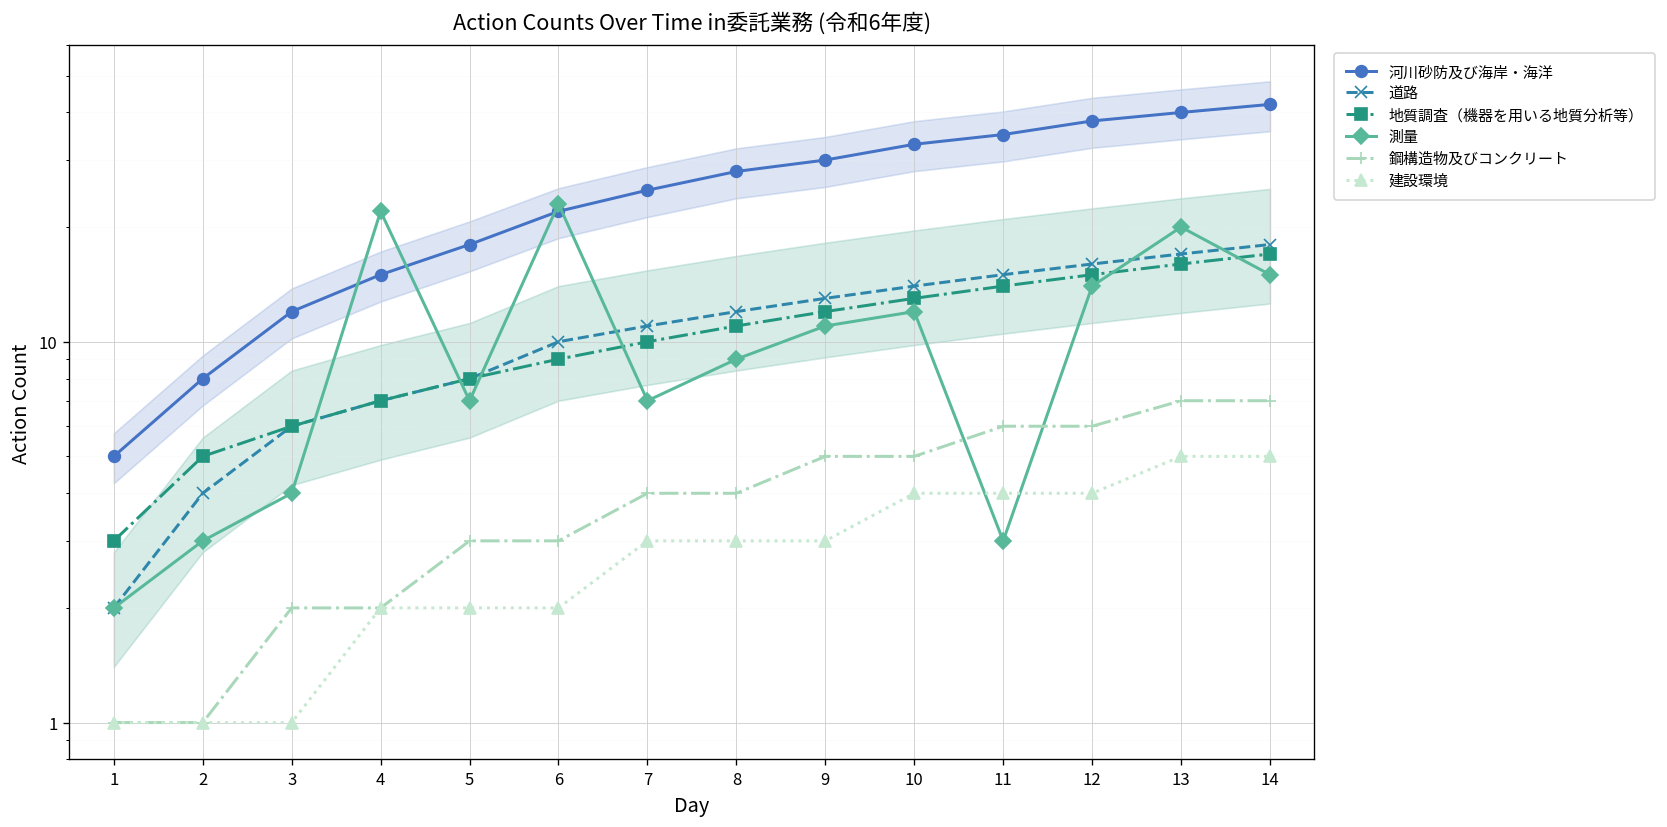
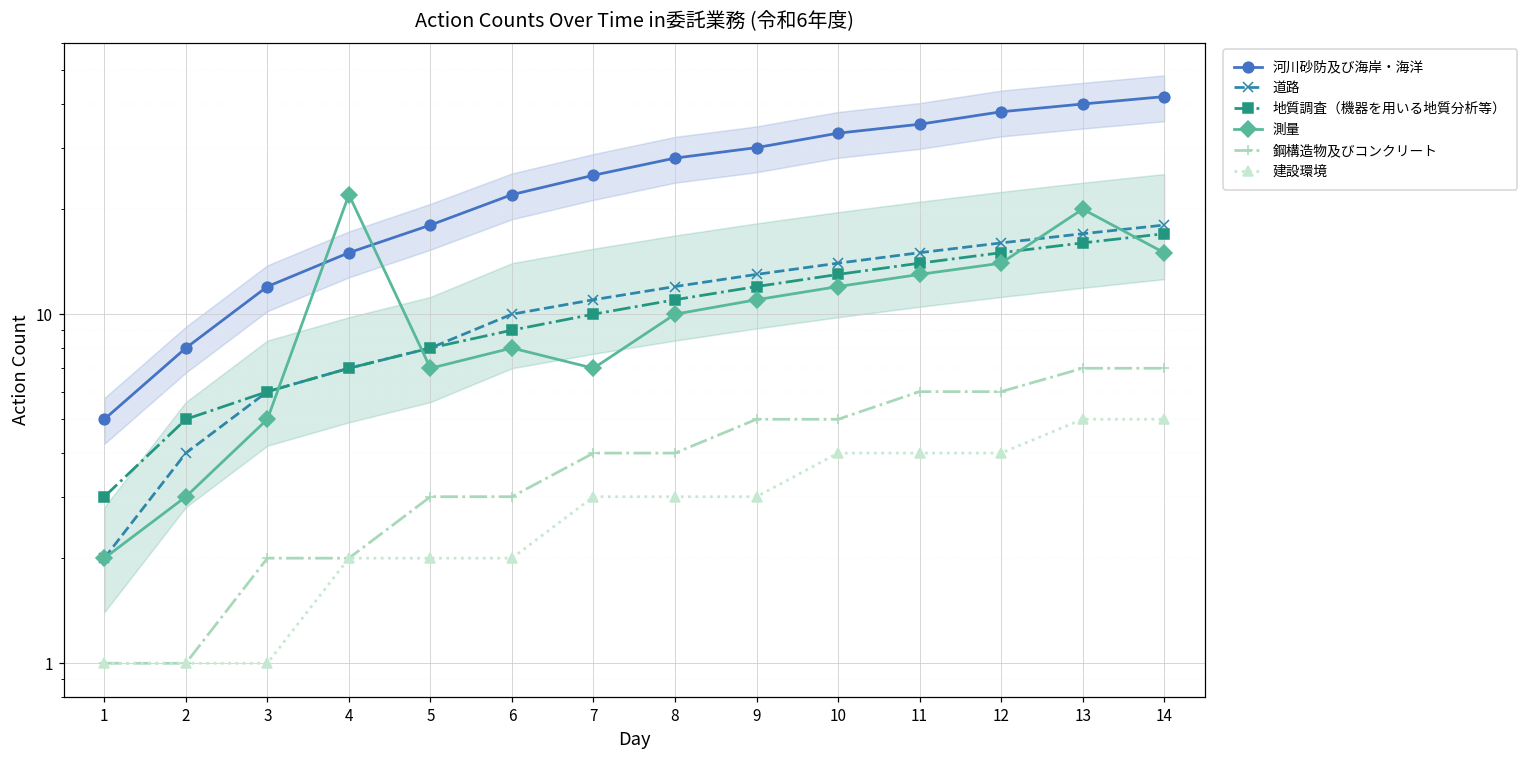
  {
    "測量": {
      "2": 3,
-     "3": 4,
+     "3": 5,
      "4": 22,
      "5": 7,
-     "6": 23,
+     "6": 8,
      "7": 7,
-     "8": 9,
+     "8": 10,
      "9": 11,
      "10": 12,
-     "11": 3,
+     "11": 13,
      "12": 14,
      "13": 20,
      "14": 15
    }
  }
